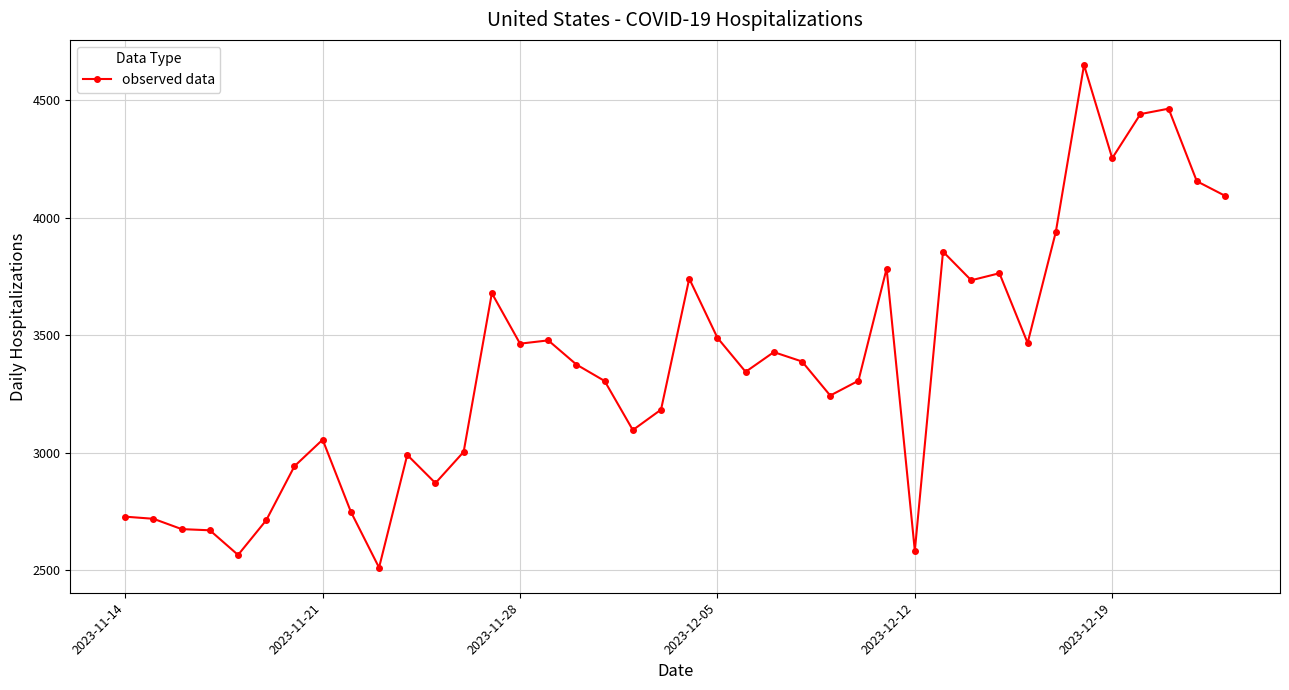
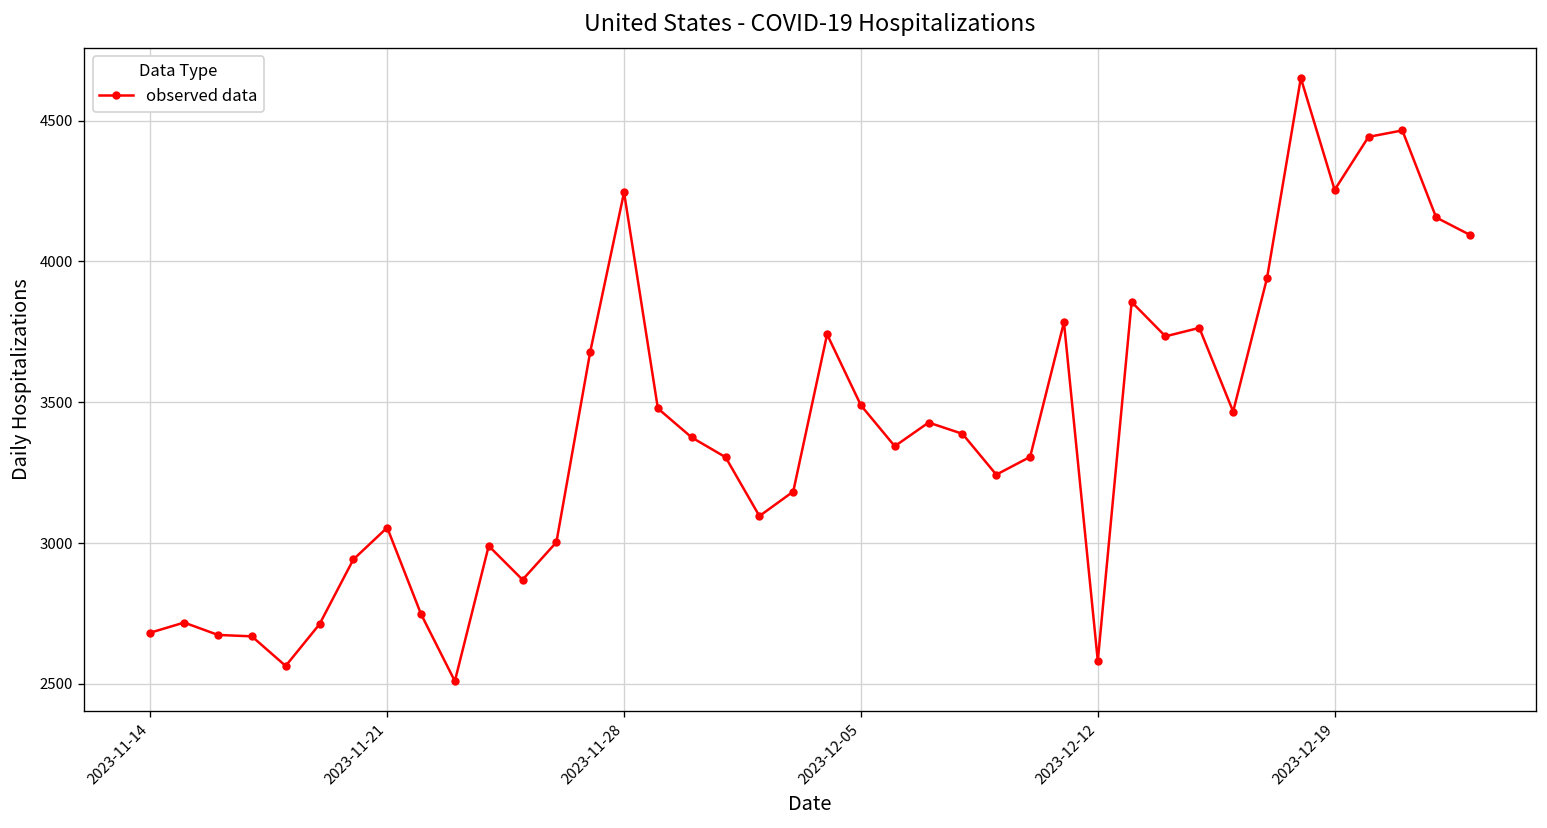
  {
-   "2023-11-14": 2730,
+   "2023-11-14": 2680,
    "2023-11-21": 3060,
-   "2023-11-28": 3460,
+   "2023-11-28": 4250,
    "2023-12-05": 3490,
    "2023-12-12": 2580,
    "2023-12-19": 4250
  }
